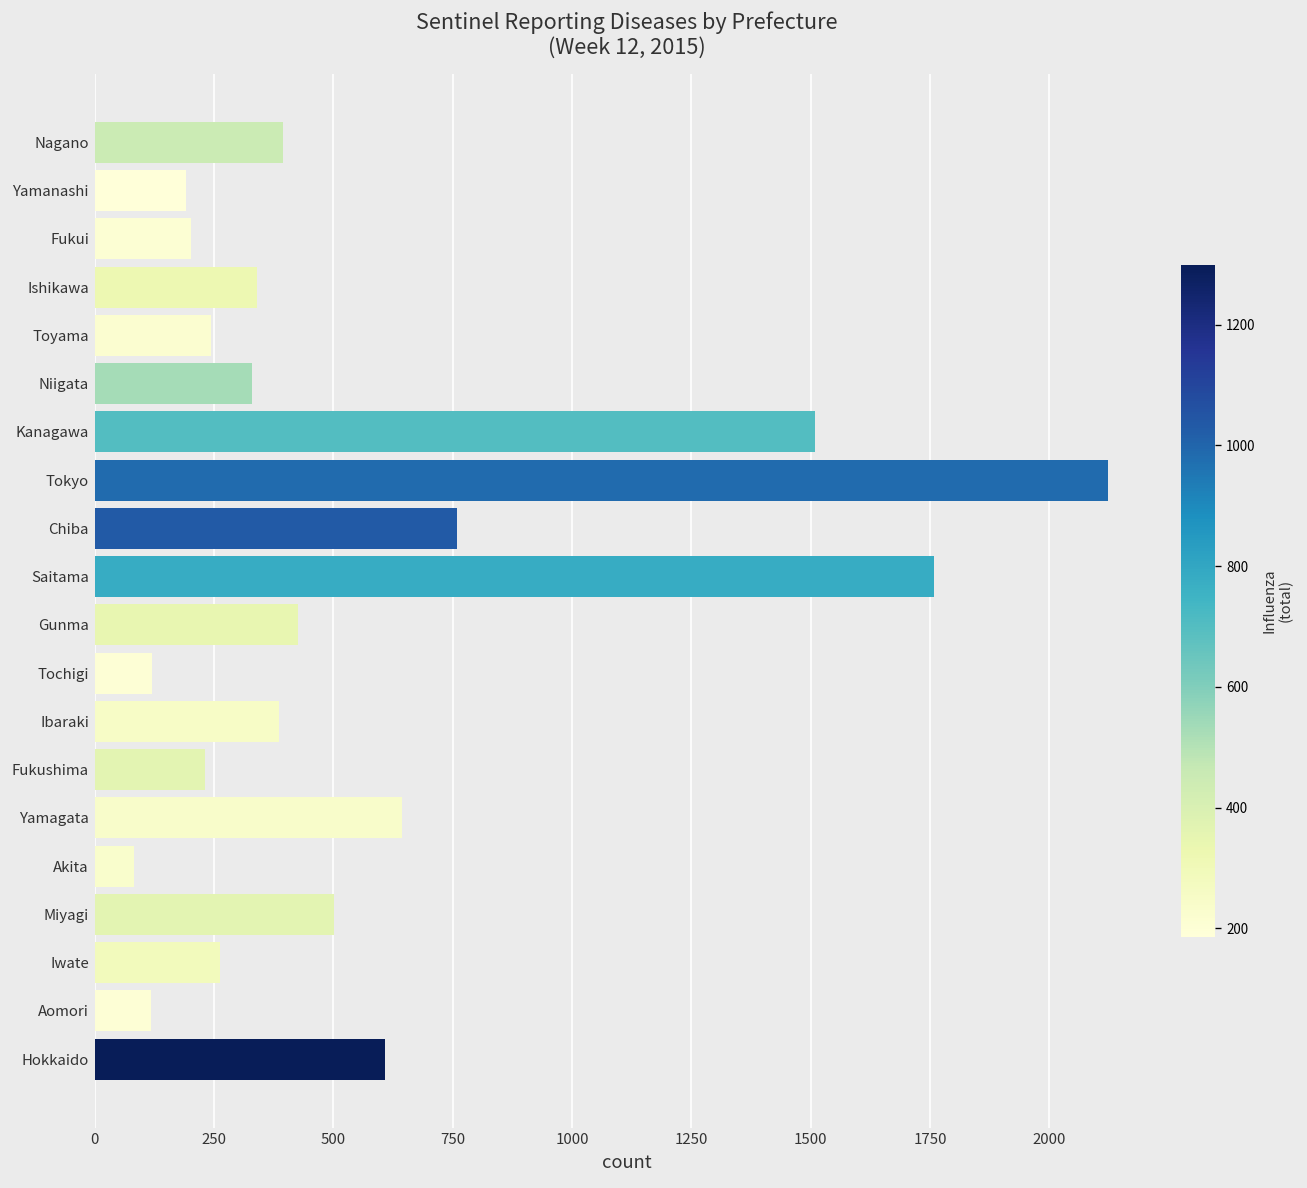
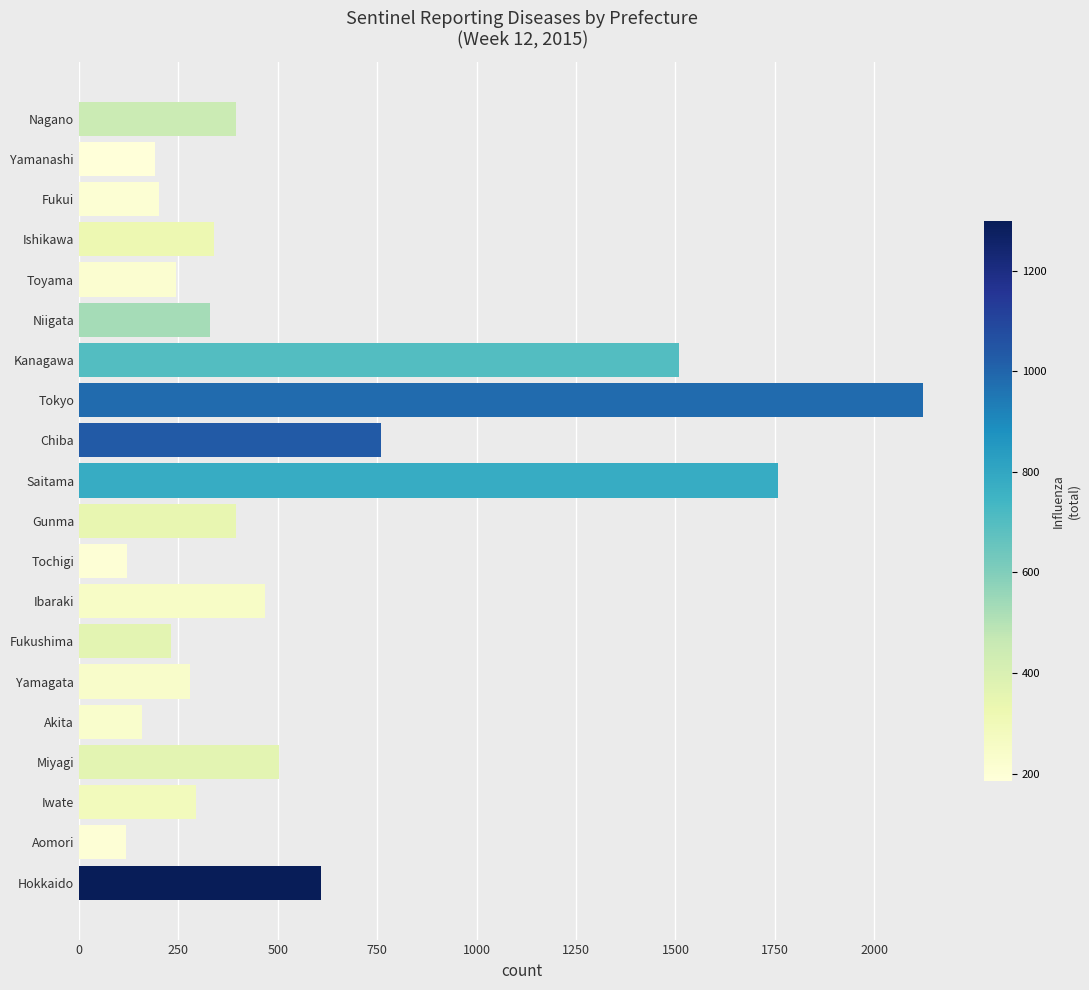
  {
    "Nagano": 400,
    "Yamanashi": 190,
    "Fukui": 200,
    "Ishikawa": 340,
    "Toyama": 240,
    "Niigata": 330,
    "Kanagawa": 1510,
    "Tokyo": 2120,
    "Chiba": 760,
    "Saitama": 1760,
-   "Gunma": 430,
+   "Gunma": 400,
    "Tochigi": 120,
-   "Ibaraki": 390,
+   "Ibaraki": 470,
    "Fukushima": 230,
-   "Yamagata": 640,
-   "Akita": 80,
+   "Yamagata": 280,
+   "Akita": 160,
    "Miyagi": 500,
-   "Iwate": 260,
+   "Iwate": 300,
    "Aomori": 120,
    "Hokkaido": 610
  }
